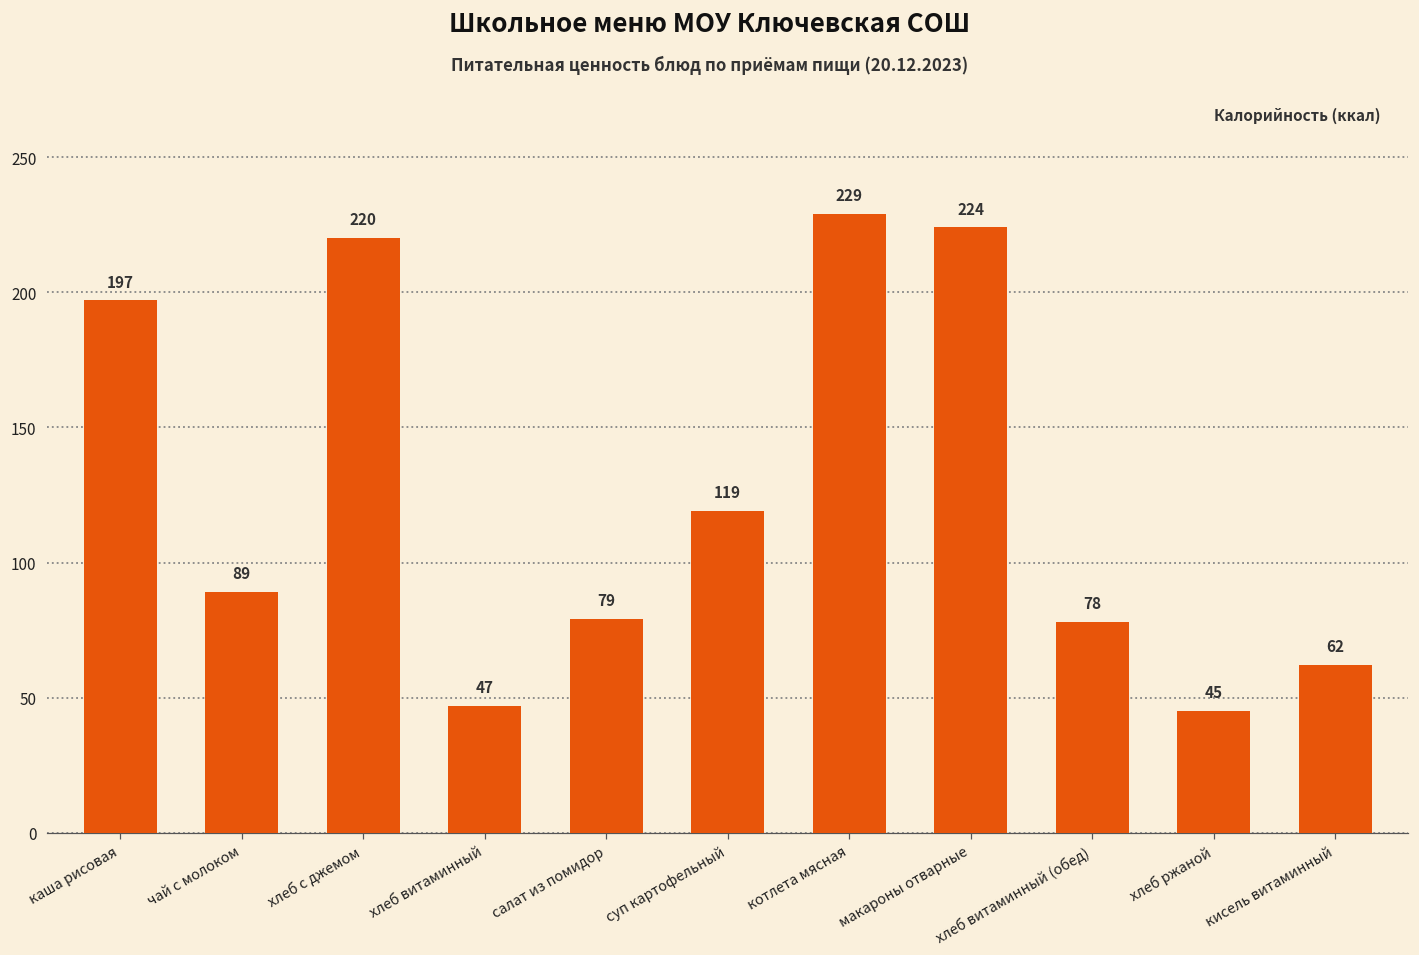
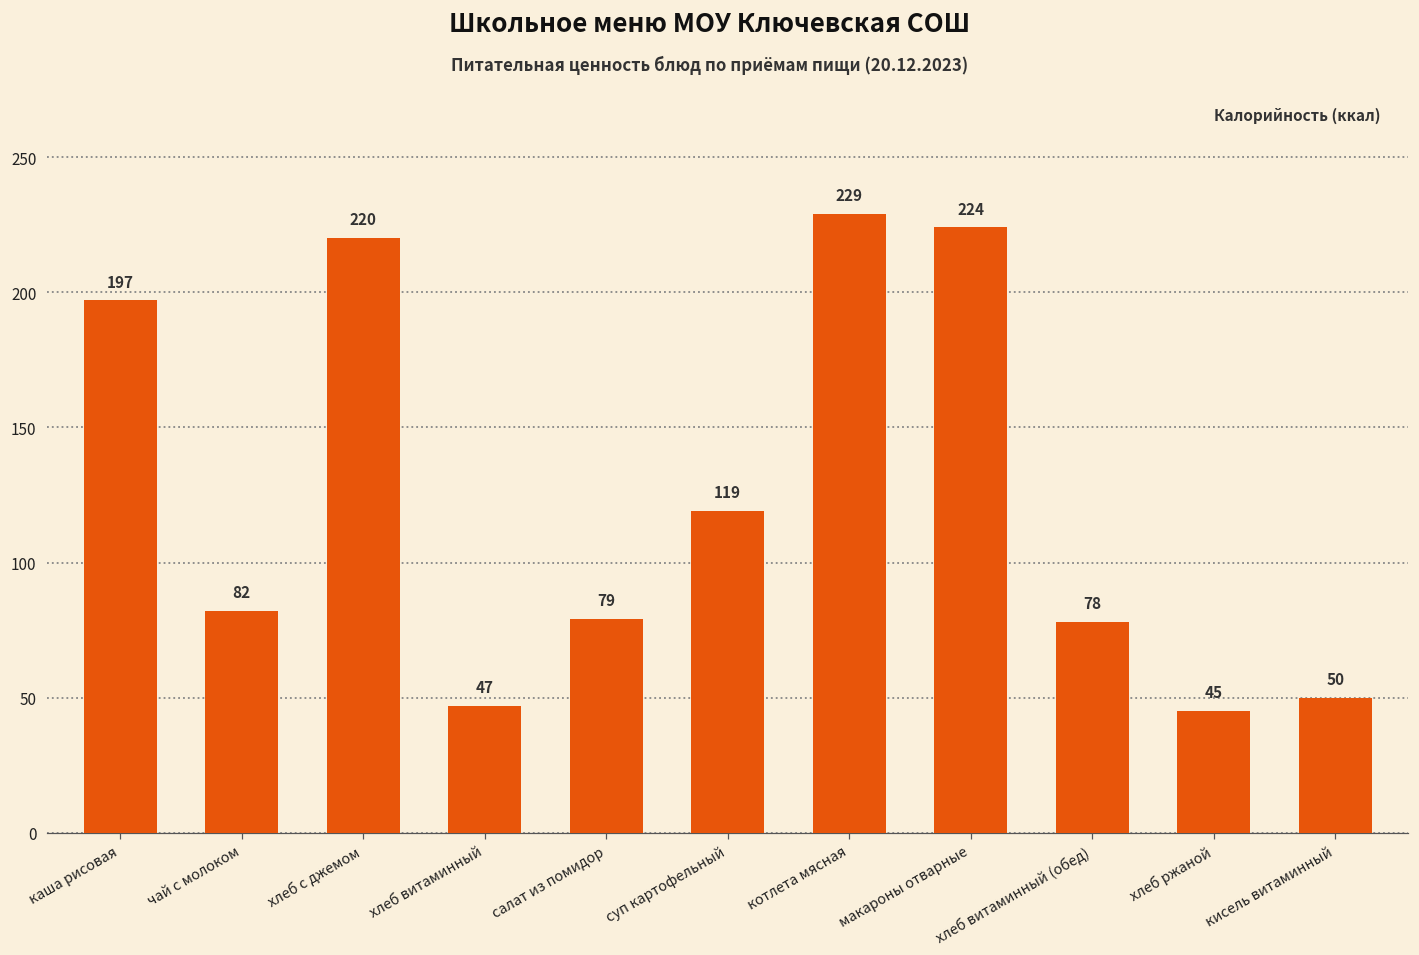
  {
    "каша рисовая": 197,
-   "чай с молоком": 89,
+   "чай с молоком": 82,
    "хлеб с джемом": 220,
    "хлеб витаминный": 47,
    "салат из помидор": 79,
    "суп картофельный": 119,
    "котлета мясная": 229,
    "макароны отварные": 224,
    "хлеб витаминный (обед)": 78,
    "хлеб ржаной": 45,
-   "кисель витаминный": 62
+   "кисель витаминный": 50
  }
